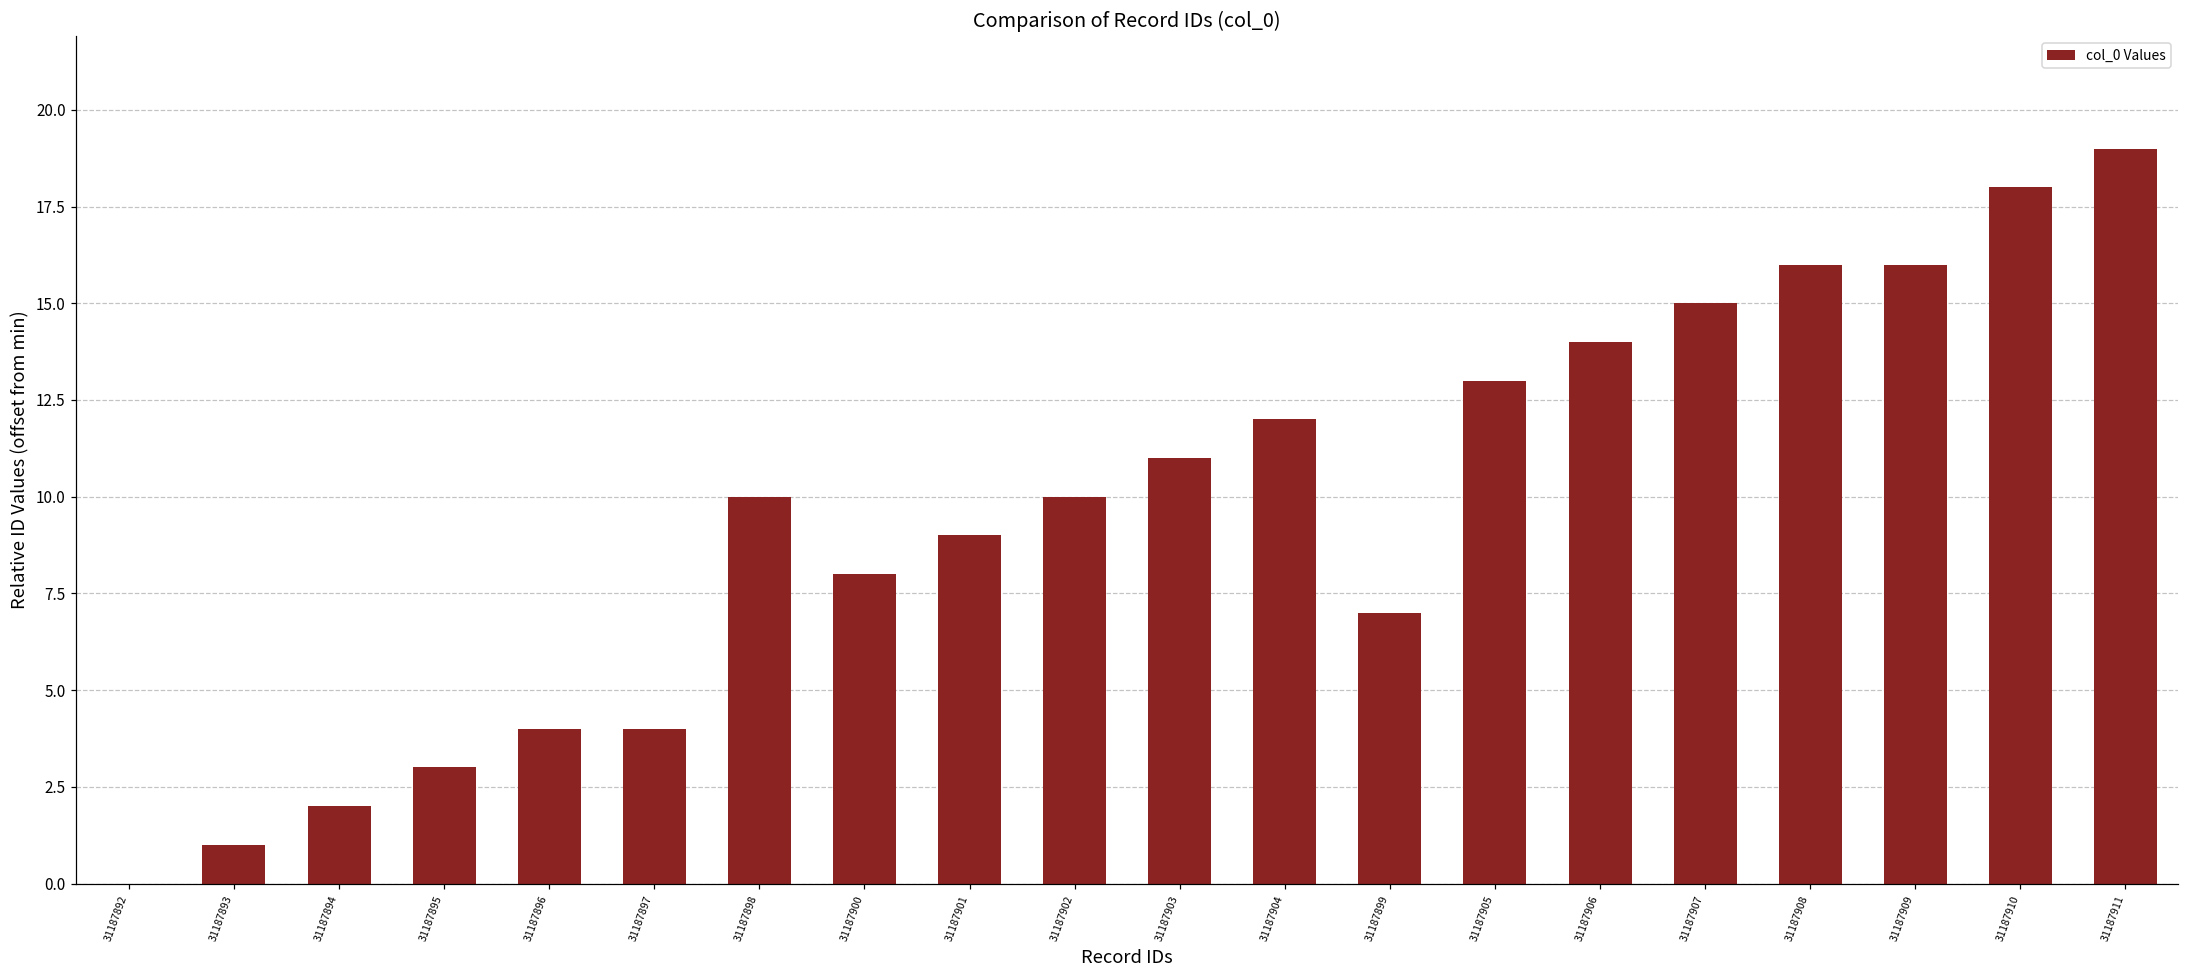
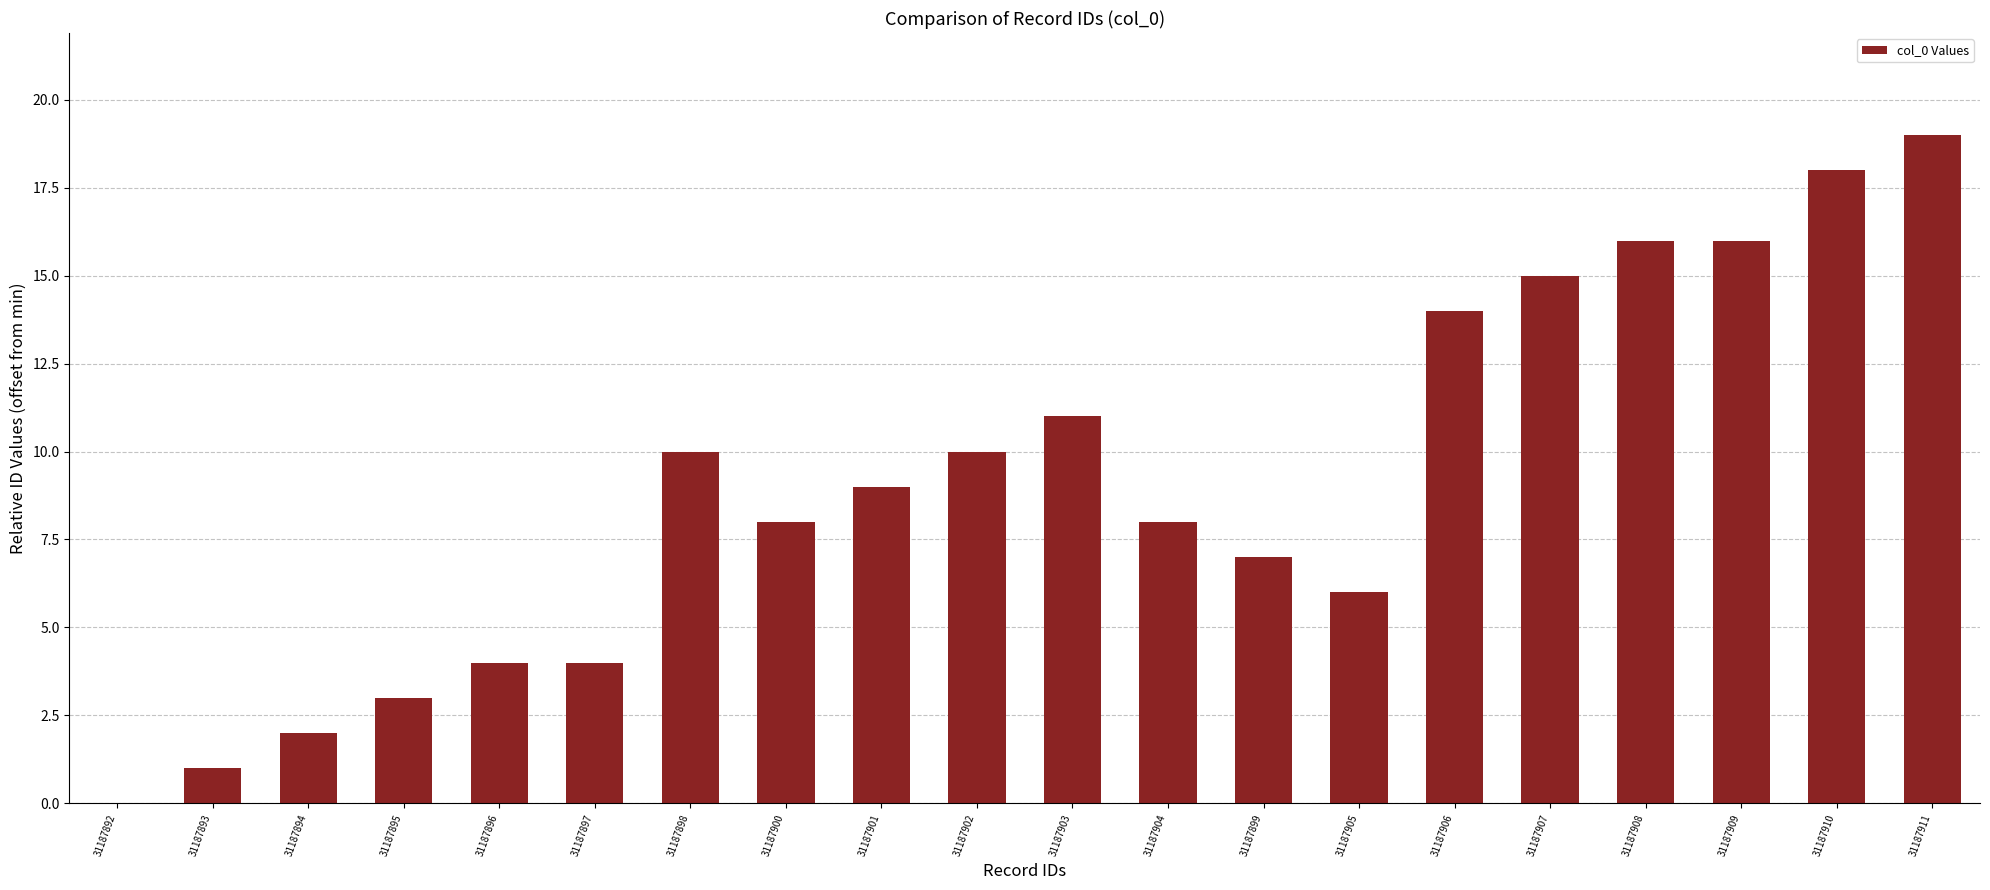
  {
    "31187892": 0.0,
    "31187893": 1.0,
    "31187894": 2.0,
    "31187895": 3.0,
    "31187896": 4.0,
    "31187897": 4.0,
    "31187898": 10.0,
    "31187900": 8.0,
    "31187901": 9.0,
    "31187902": 10.0,
    "31187903": 11.0,
-   "31187904": 12.0,
+   "31187904": 8.0,
    "31187899": 7.0,
-   "31187905": 13.0,
+   "31187905": 6.0,
    "31187906": 14.0,
    "31187907": 15.0,
    "31187908": 16.0,
    "31187909": 16.0,
    "31187910": 18.0,
    "31187911": 19.0
  }
